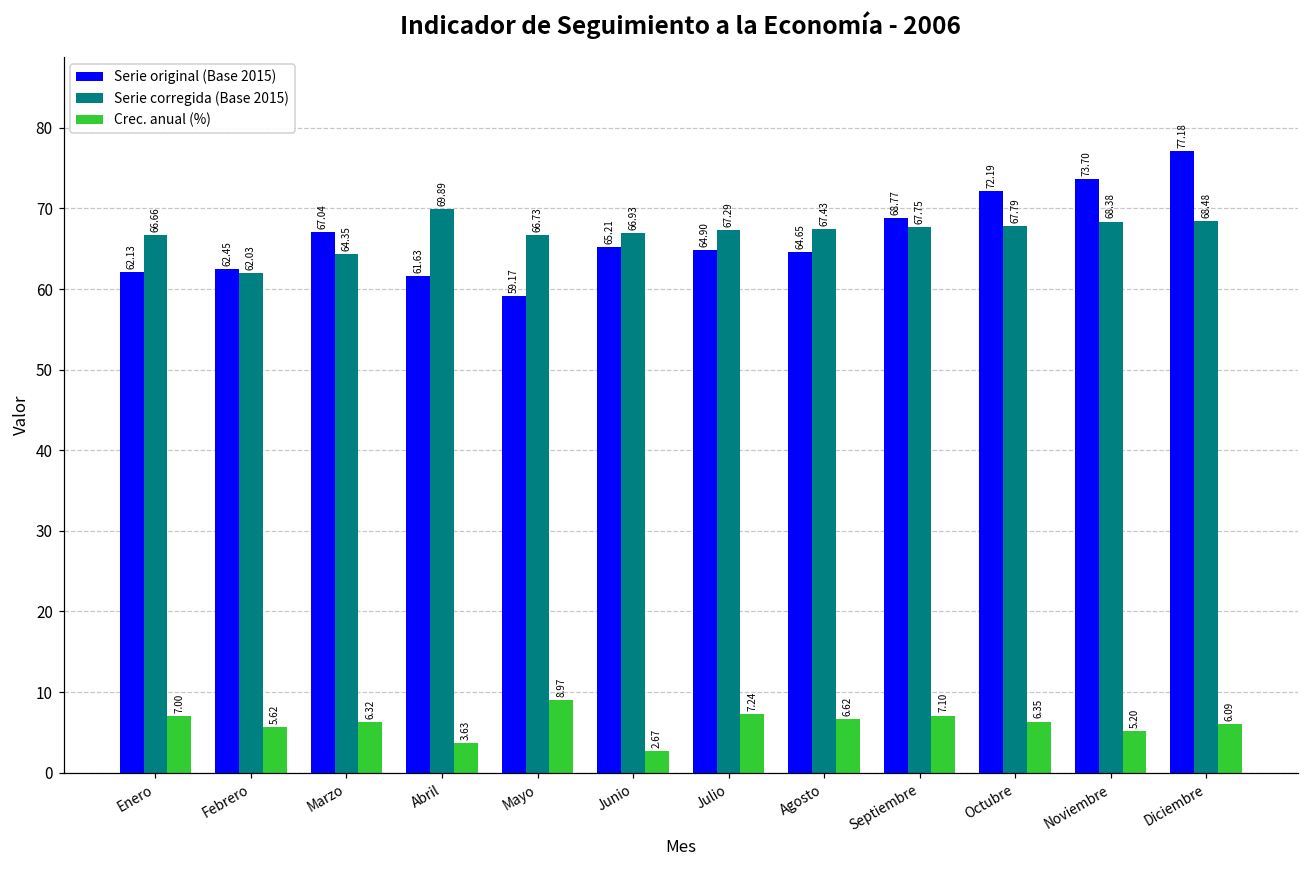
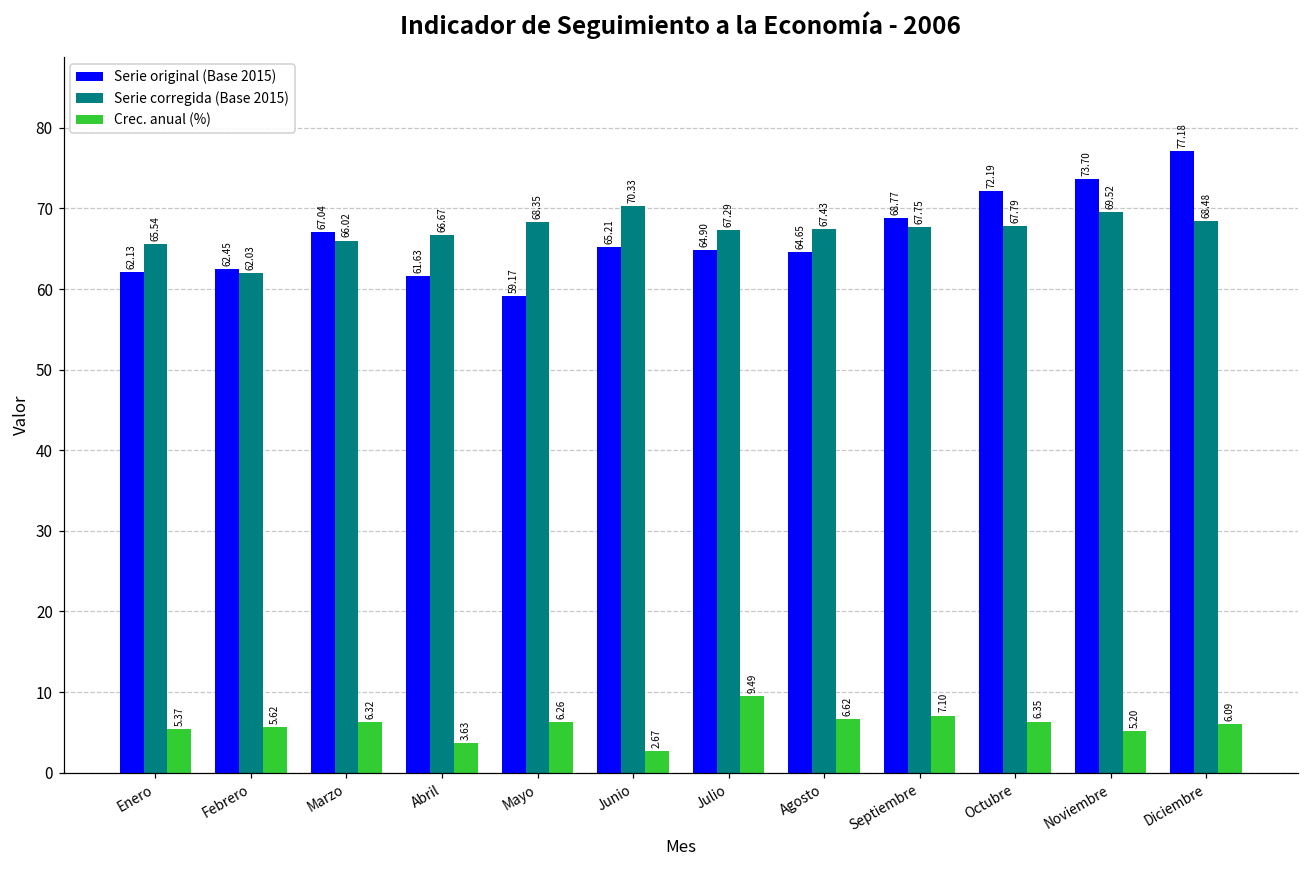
  {
    "Serie original (Base 2015)": {
      "Enero": 62.13,
      "Febrero": 62.45,
      "Marzo": 67.04,
      "Abril": 61.63,
      "Mayo": 59.17,
      "Junio": 65.21,
      "Julio": 64.90,
      "Agosto": 64.65,
      "Septiembre": 68.77,
      "Octubre": 72.19,
      "Noviembre": 73.70,
      "Diciembre": 77.18
    },
    "Serie corregida (Base 2015)": {
-     "Enero": 66.66,
+     "Enero": 65.54,
      "Febrero": 62.03,
-     "Marzo": 64.35,
-     "Abril": 69.89,
-     "Mayo": 66.73,
-     "Junio": 66.93,
+     "Marzo": 66.02,
+     "Abril": 66.67,
+     "Mayo": 68.35,
+     "Junio": 70.33,
      "Julio": 67.29,
      "Agosto": 67.43,
      "Septiembre": 67.75,
      "Octubre": 67.79,
-     "Noviembre": 68.38,
+     "Noviembre": 69.52,
      "Diciembre": 68.48
    },
    "Crec. anual (%)": {
-     "Enero": 7.00,
+     "Enero": 5.37,
      "Febrero": 5.62,
      "Marzo": 6.32,
      "Abril": 3.63,
-     "Mayo": 8.97,
+     "Mayo": 6.26,
      "Junio": 2.67,
-     "Julio": 7.24,
+     "Julio": 9.49,
      "Agosto": 6.62,
      "Septiembre": 7.10,
      "Octubre": 6.35,
      "Noviembre": 5.20,
      "Diciembre": 6.09
    }
  }
